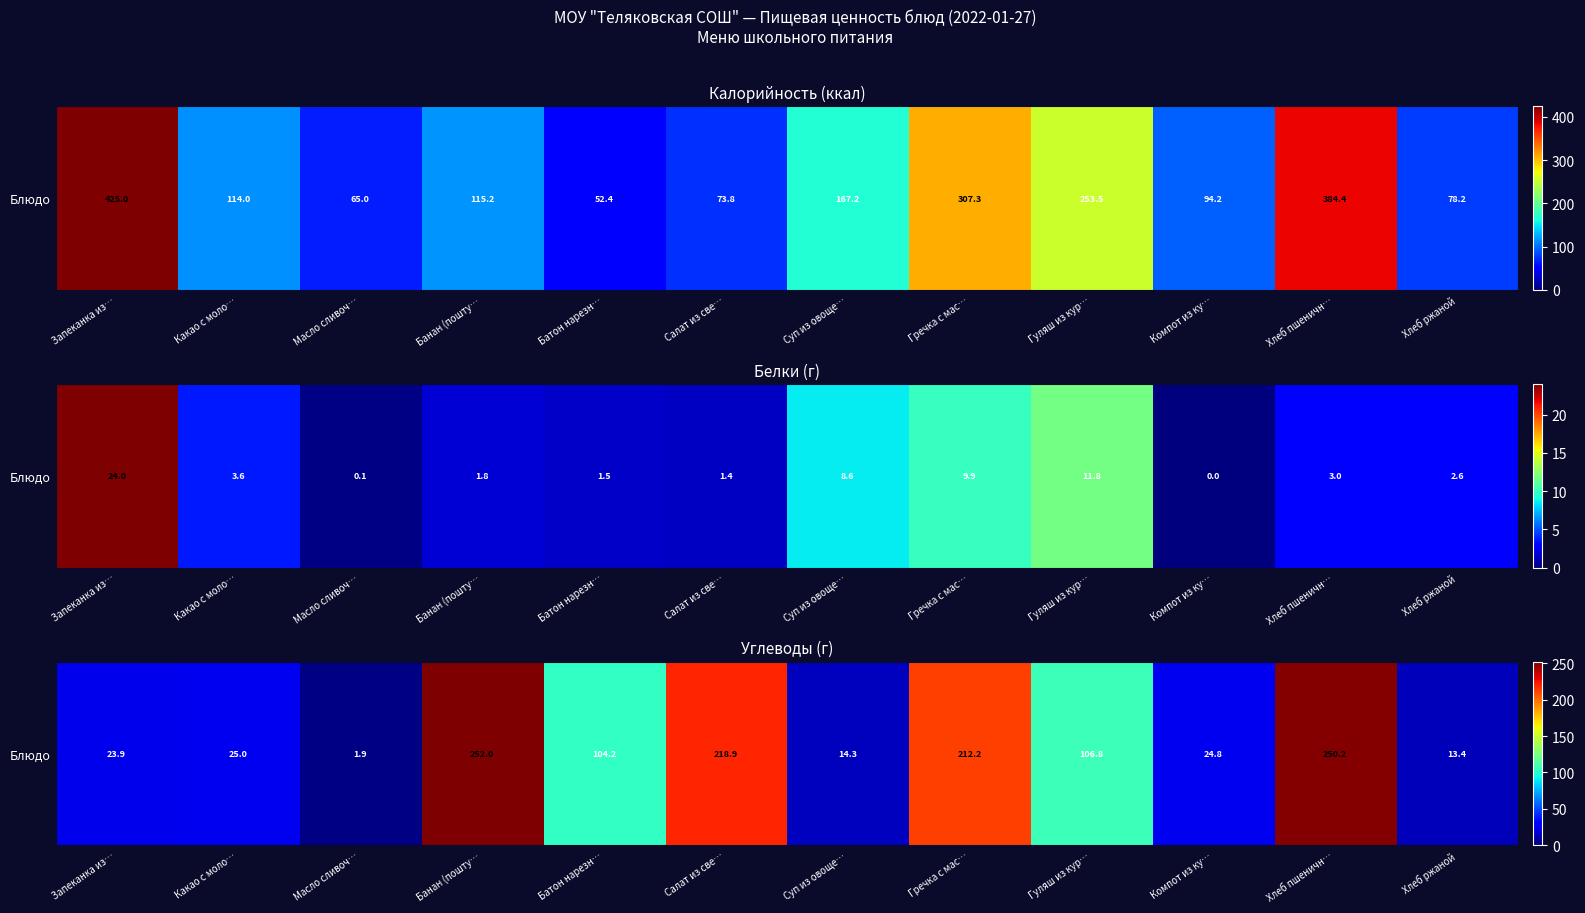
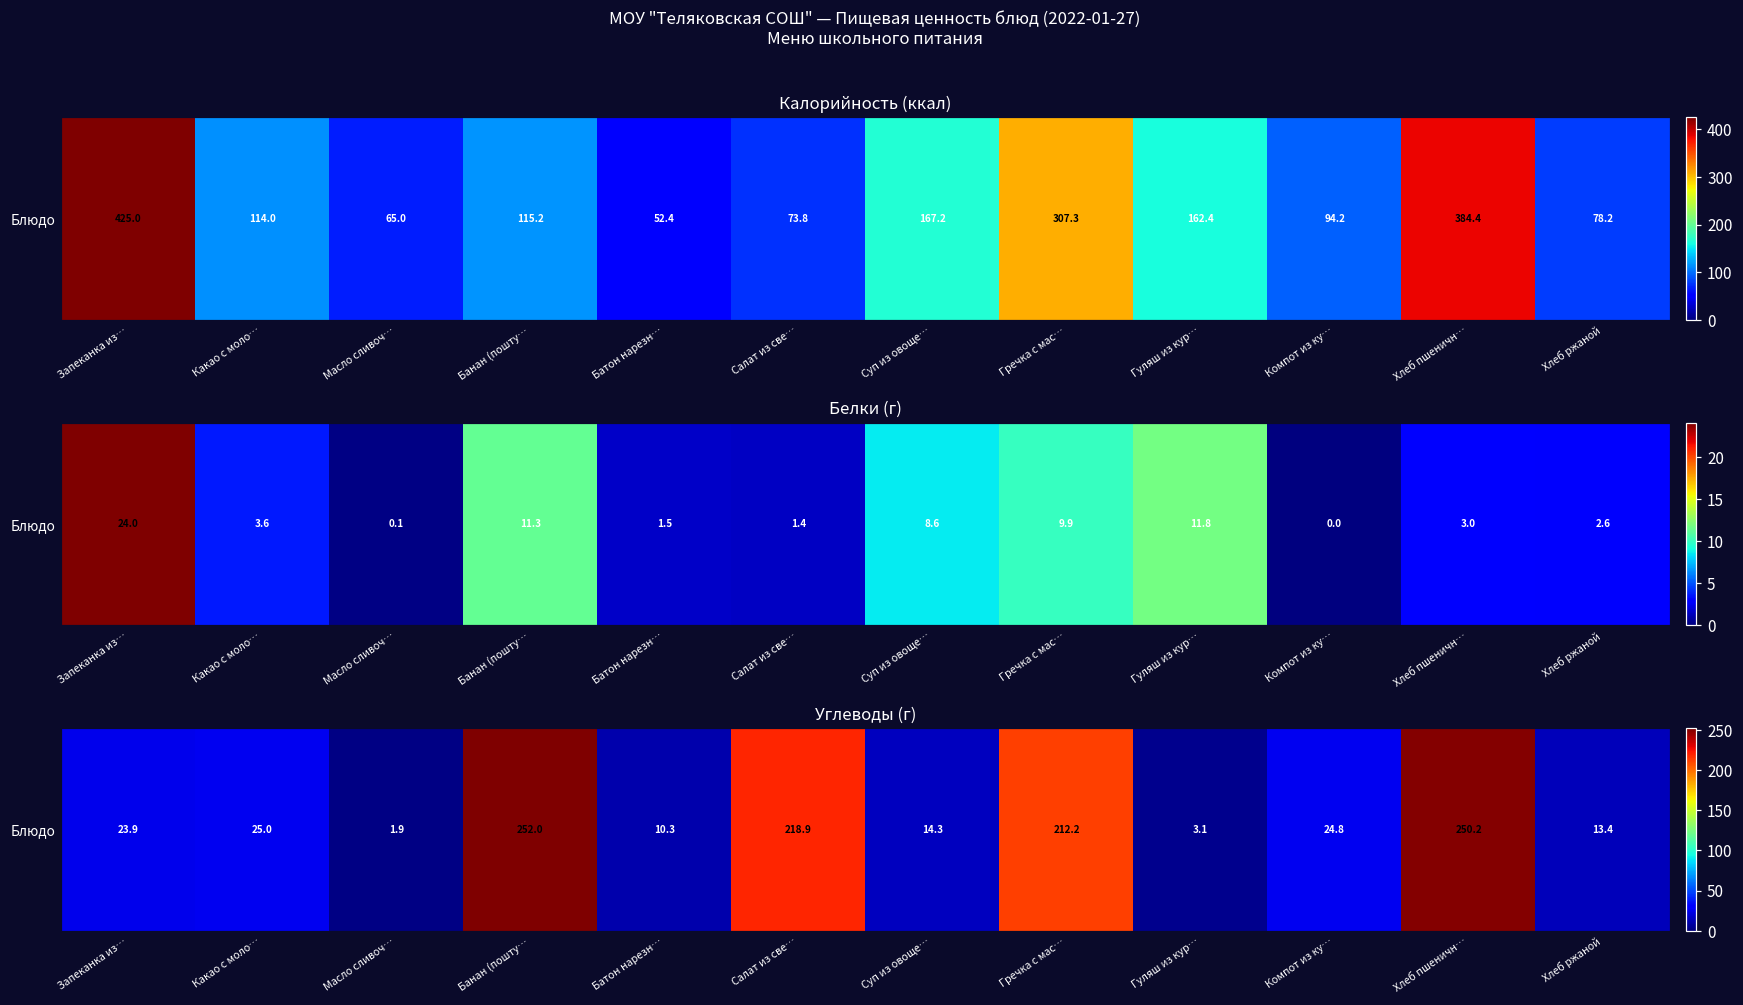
  {
    "Калорийность (ккал)": {
      "Блюдо": {
        "Запеканка из…": 425.0,
        "Какао с моло…": 114.0,
        "Масло сливоч…": 65.0,
        "Банан (пошту…": 115.2,
        "Батон нарезн…": 52.4,
        "Салат из све…": 73.8,
        "Суп из овоще…": 167.2,
        "Гречка с мас…": 307.3,
-       "Гуляш из кур…": 253.5,
+       "Гуляш из кур…": 162.4,
        "Компот из ку…": 94.2,
        "Хлеб пшеничн…": 384.4,
        "Хлеб ржаной": 78.2
      }
    },
    "Белки (г)": {
      "Блюдо": {
        "Запеканка из…": 24.0,
        "Какао с моло…": 3.6,
        "Масло сливоч…": 0.1,
-       "Банан (пошту…": 1.8,
+       "Банан (пошту…": 11.3,
        "Батон нарезн…": 1.5,
        "Салат из све…": 1.4,
        "Суп из овоще…": 8.6,
        "Гречка с мас…": 9.9,
        "Гуляш из кур…": 11.8,
        "Компот из ку…": 0.0,
        "Хлеб пшеничн…": 3.0,
        "Хлеб ржаной": 2.6
      }
    },
    "Углеводы (г)": {
      "Блюдо": {
        "Запеканка из…": 23.9,
        "Какао с моло…": 25.0,
        "Масло сливоч…": 1.9,
        "Банан (пошту…": 252.0,
-       "Батон нарезн…": 104.2,
+       "Батон нарезн…": 10.3,
        "Салат из све…": 218.9,
        "Суп из овоще…": 14.3,
        "Гречка с мас…": 212.2,
-       "Гуляш из кур…": 106.8,
+       "Гуляш из кур…": 3.1,
        "Компот из ку…": 24.8,
        "Хлеб пшеничн…": 250.2,
        "Хлеб ржаной": 13.4
      }
    }
  }
